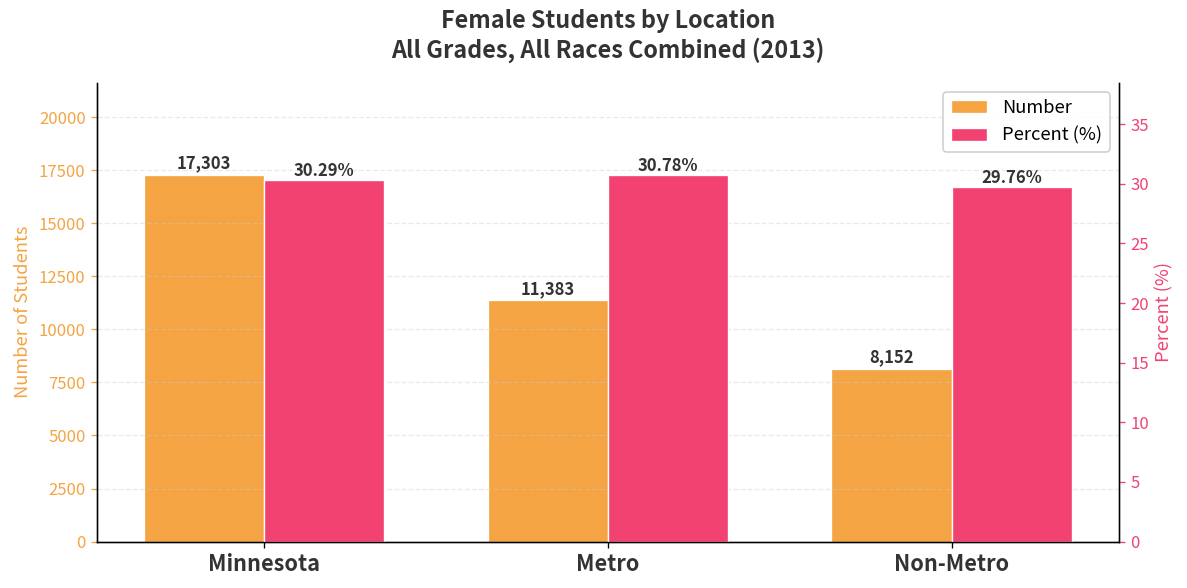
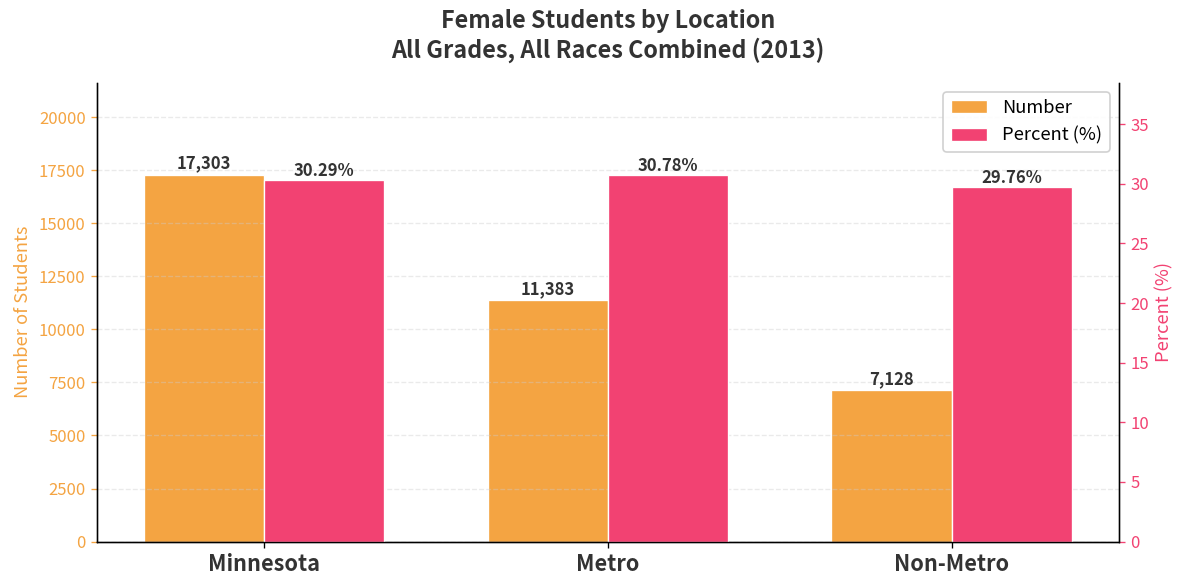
  {
    "Number": {
      "Minnesota": "17,303",
      "Metro": "11,383",
-     "Non-Metro": "8,152"
+     "Non-Metro": "7,128"
    },
    "Percent (%)": {
      "Minnesota": "30.29%",
      "Metro": "30.78%",
      "Non-Metro": "29.76%"
    }
  }
